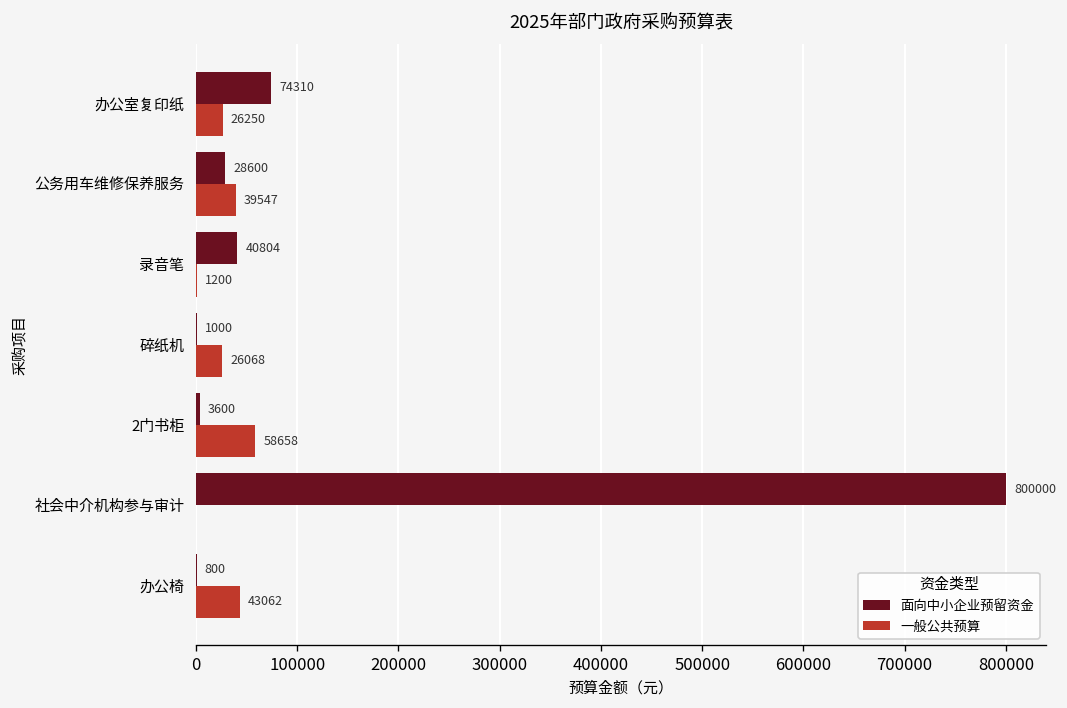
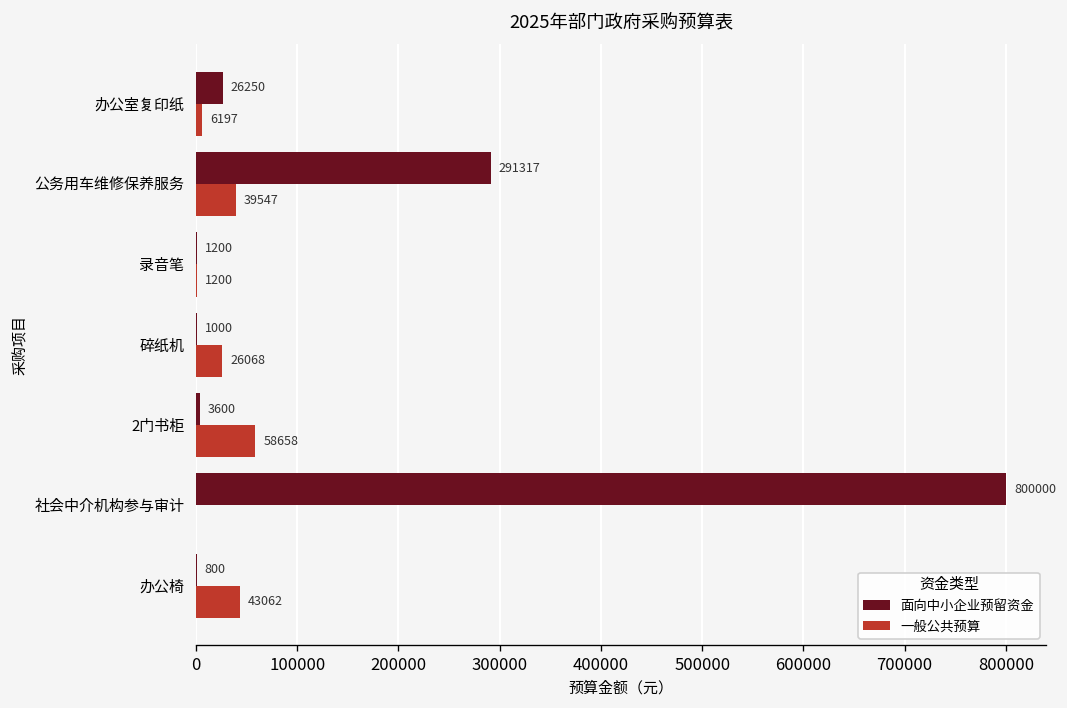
  {
    "面向中小企业预留资金": {
-     "办公室复印纸": 74310,
-     "公务用车维修保养服务": 28600,
-     "录音笔": 40804,
+     "办公室复印纸": 26250,
+     "公务用车维修保养服务": 291317,
+     "录音笔": 1200,
      "碎纸机": 1000,
      "2门书柜": 3600,
      "社会中介机构参与审计": 800000,
      "办公椅": 800
    },
    "一般公共预算": {
-     "办公室复印纸": 26250,
+     "办公室复印纸": 6197,
      "公务用车维修保养服务": 39547,
      "录音笔": 1200,
      "碎纸机": 26068,
      "2门书柜": 58658,
      "办公椅": 43062
    }
  }
